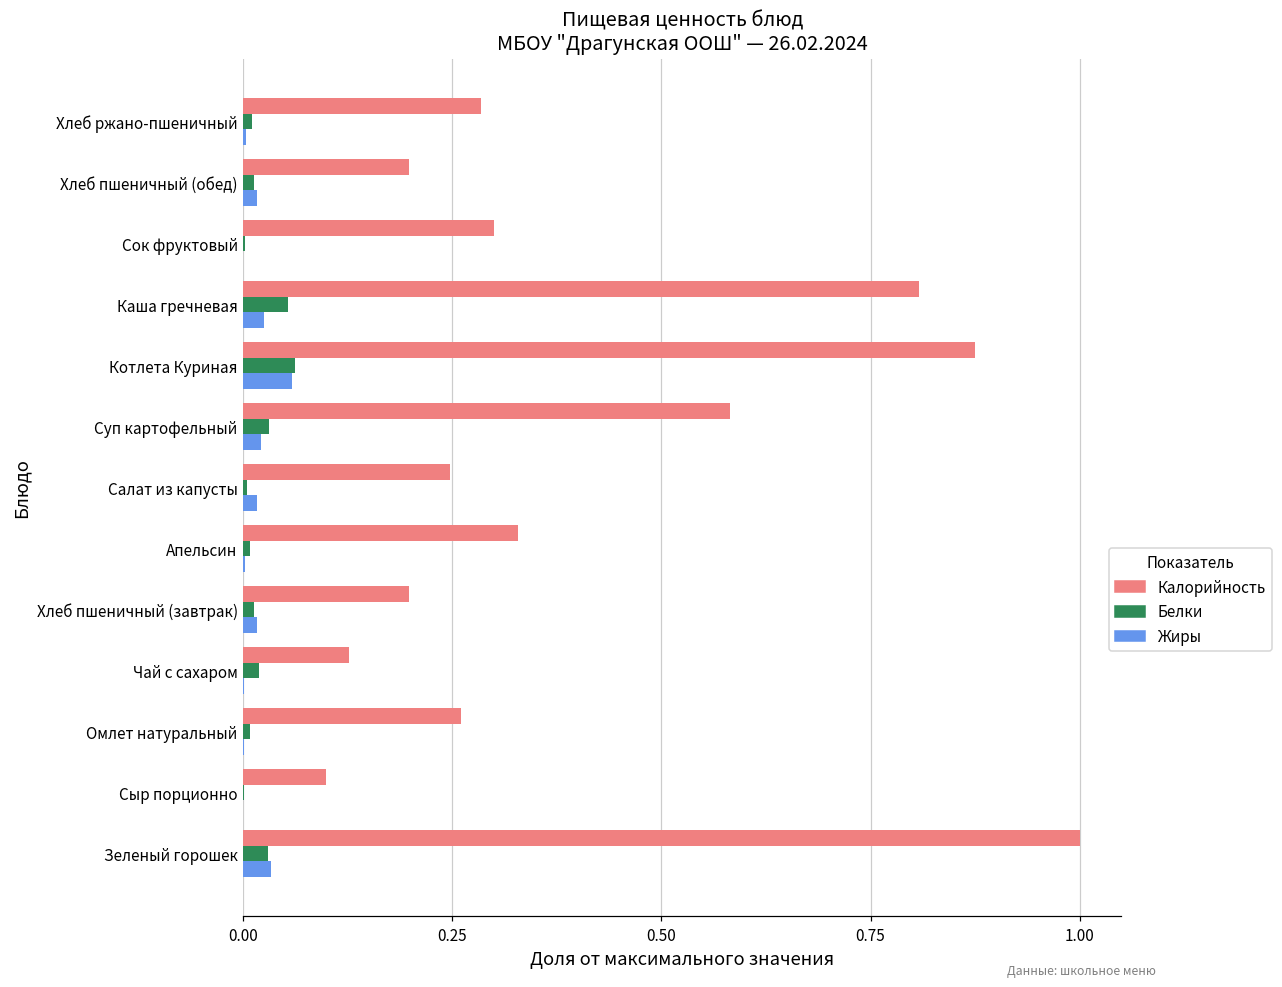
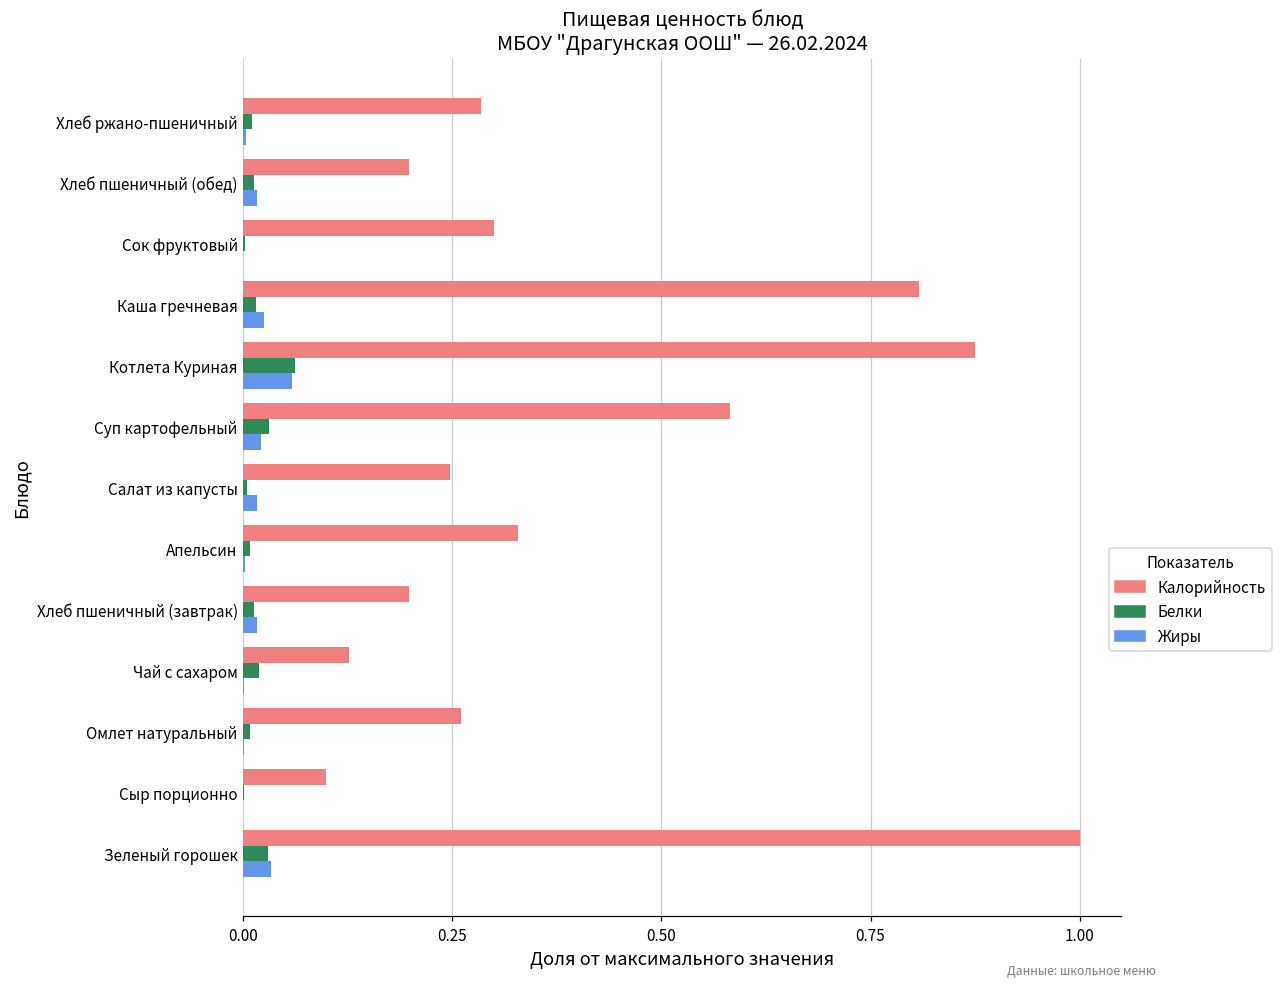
  {
    "Калорийность": {
      "Хлеб ржано-пшеничный": 0.28,
      "Хлеб пшеничный (обед)": 0.20,
      "Сок фруктовый": 0.30,
      "Каша гречневая": 0.81,
      "Котлета Куриная": 0.87,
      "Суп картофельный": 0.58,
      "Салат из капусты": 0.25,
      "Апельсин": 0.33,
      "Хлеб пшеничный (завтрак)": 0.20,
      "Чай с сахаром": 0.13,
      "Омлет натуральный": 0.26,
      "Сыр порционно": 0.10,
      "Зеленый горошек": 1.00
    },
    "Белки": {
      "Хлеб ржано-пшеничный": 0.01,
      "Хлеб пшеничный (обед)": 0.01,
-     "Каша гречневая": 0.05,
+     "Каша гречневая": 0.02,
      "Котлета Куриная": 0.06,
      "Суп картофельный": 0.03,
      "Салат из капусты": 0.00,
      "Апельсин": 0.01,
      "Хлеб пшеничный (завтрак)": 0.01,
      "Чай с сахаром": 0.02,
      "Омлет натуральный": 0.01,
      "Зеленый горошек": 0.03
    },
    "Жиры": {
      "Хлеб ржано-пшеничный": 0.00,
      "Хлеб пшеничный (обед)": 0.02,
      "Сок фруктовый": 0.00,
      "Каша гречневая": 0.03,
      "Котлета Куриная": 0.06,
      "Суп картофельный": 0.02,
      "Салат из капусты": 0.02,
      "Хлеб пшеничный (завтрак)": 0.02,
      "Сыр порционно": 0.00,
      "Зеленый горошек": 0.03
    }
  }
